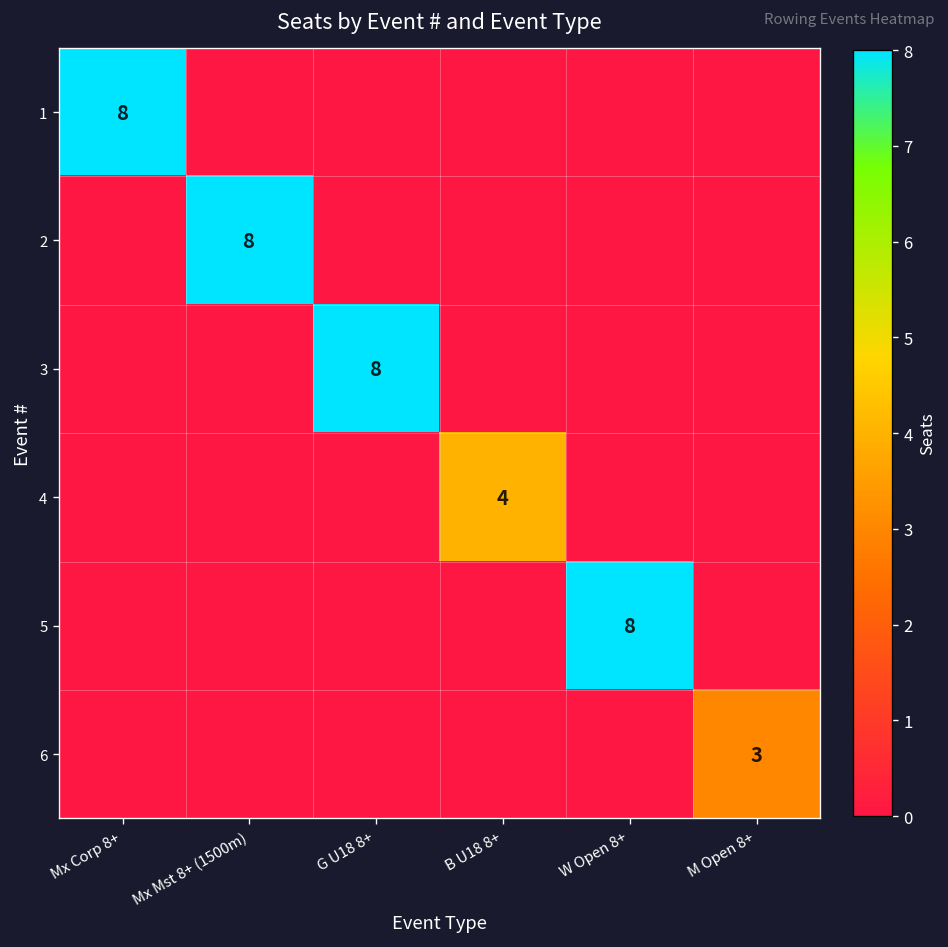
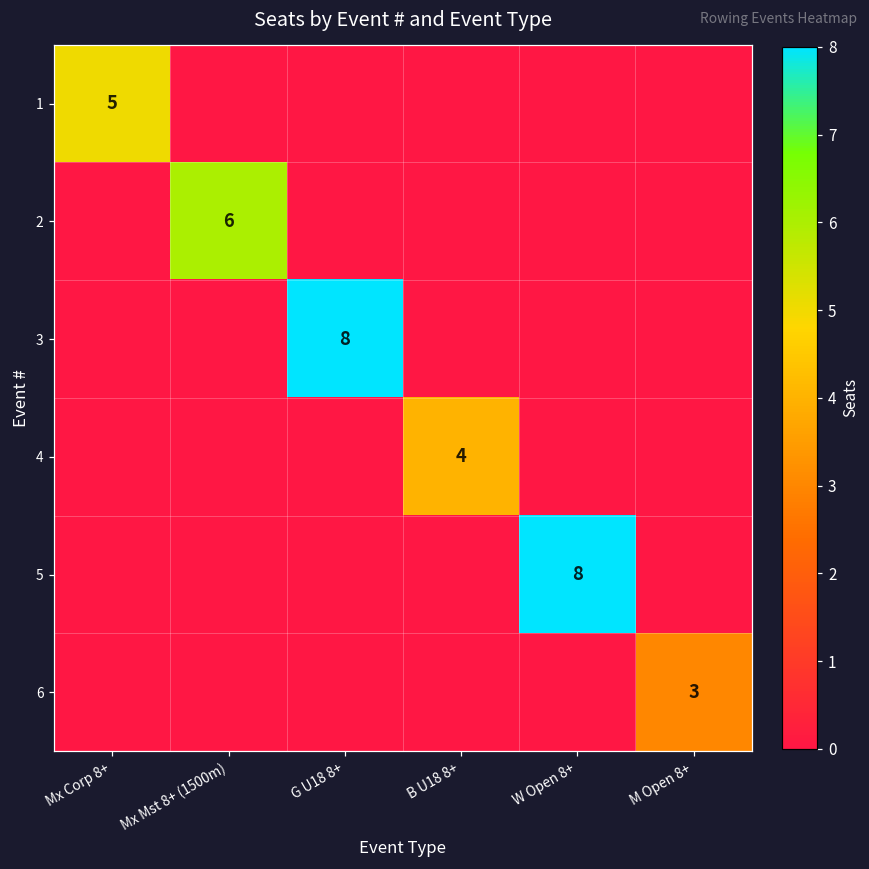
  {
    "1": {
-     "Mx Corp 8+": 8
+     "Mx Corp 8+": 5
    },
    "2": {
-     "Mx Mst 8+ (1500m)": 8
+     "Mx Mst 8+ (1500m)": 6
    },
    "3": {
      "G U18 8+": 8
    },
    "4": {
      "B U18 8+": 4
    },
    "5": {
      "W Open 8+": 8
    },
    "6": {
      "M Open 8+": 3
    }
  }
